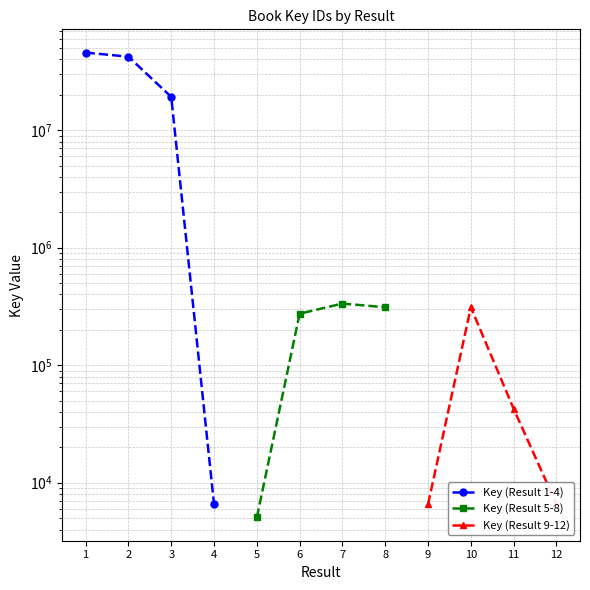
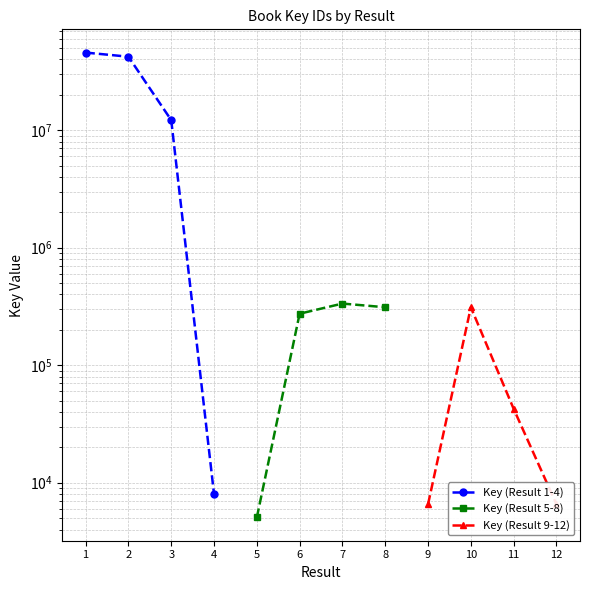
  {
    "Key (Result 1-4)": {
      "1": 46000000,
      "2": 42000000,
-     "3": 19000000,
-     "4": 7000
+     "3": 12000000,
+     "4": 8000
    },
    "Key (Result 5-8)": {
      "5": 5100,
      "6": 270000,
      "7": 330000,
      "8": 310000
    },
    "Key (Result 9-12)": {
      "9": 7000,
      "10": 310000,
      "11": 43000
    }
  }
